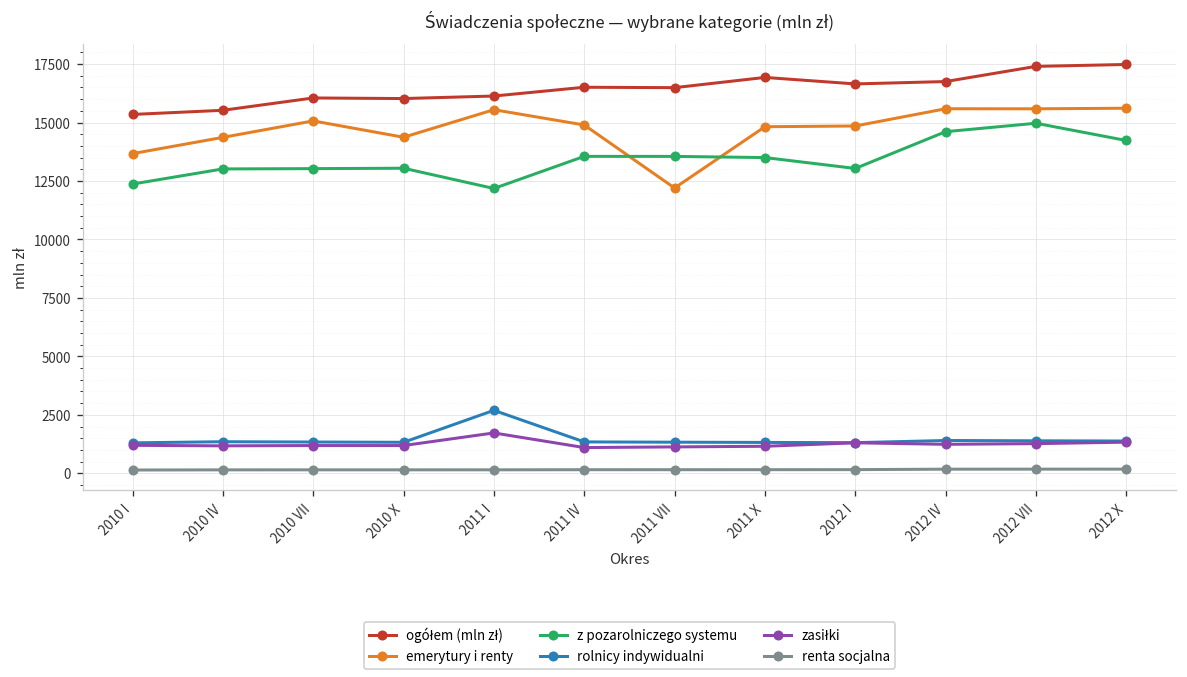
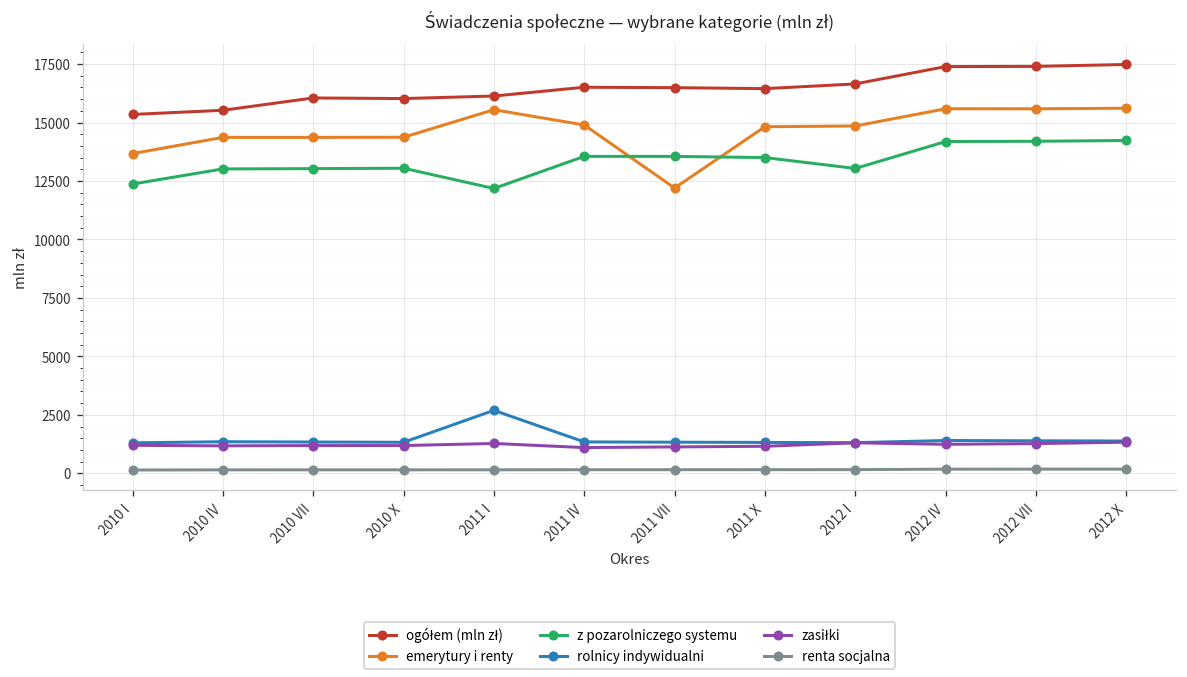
  {
    "ogółem (mln zł)": {
      "2010 I": 15300,
      "2010 IV": 15500,
      "2010 VII": 16100,
      "2010 X": 16000,
      "2011 I": 16100,
      "2011 IV": 16500,
      "2011 VII": 16500,
-     "2011 X": 16900,
+     "2011 X": 16500,
      "2012 I": 16700,
-     "2012 IV": 16800,
+     "2012 IV": 17400,
      "2012 VII": 17400,
      "2012 X": 17500
    },
    "emerytury i renty": {
      "2010 I": 13700,
      "2010 IV": 14400,
-     "2010 VII": 15100,
+     "2010 VII": 14400,
      "2010 X": 14400,
      "2011 I": 15500,
      "2011 IV": 14900,
      "2011 VII": 12200,
      "2011 X": 14800,
      "2012 I": 14900,
      "2012 IV": 15600,
      "2012 VII": 15600,
      "2012 X": 15600
    },
    "z pozarolniczego systemu": {
      "2010 I": 12400,
      "2010 IV": 13000,
      "2010 VII": 13000,
      "2010 X": 13000,
      "2011 I": 12200,
      "2011 IV": 13600,
      "2011 VII": 13600,
      "2011 X": 13500,
      "2012 I": 13000,
-     "2012 IV": 14600,
-     "2012 VII": 15000,
+     "2012 IV": 14200,
+     "2012 VII": 14200,
      "2012 X": 14200
    },
    "rolnicy indywidualni": {
      "2010 IV": 1300,
      "2010 VII": 1300,
      "2010 X": 1300,
      "2011 I": 2700,
      "2011 IV": 1300,
      "2011 VII": 1300,
      "2011 X": 1300,
      "2012 IV": 1400
    },
    "zasiłki": {
      "2010 IV": 1200,
      "2010 VII": 1200,
      "2010 X": 1200,
-     "2011 I": 1700,
+     "2011 I": 1300,
      "2011 IV": 1100,
      "2011 VII": 1100,
      "2011 X": 1200,
      "2012 IV": 1200
    },
    "renta socjalna": {
      "2010 I": 100,
      "2010 IV": 100,
      "2010 VII": 100,
      "2010 X": 100,
      "2011 I": 100,
      "2011 IV": 200,
      "2011 VII": 200,
      "2011 X": 200,
      "2012 I": 200,
      "2012 IV": 200,
      "2012 VII": 200,
      "2012 X": 200
    }
  }
